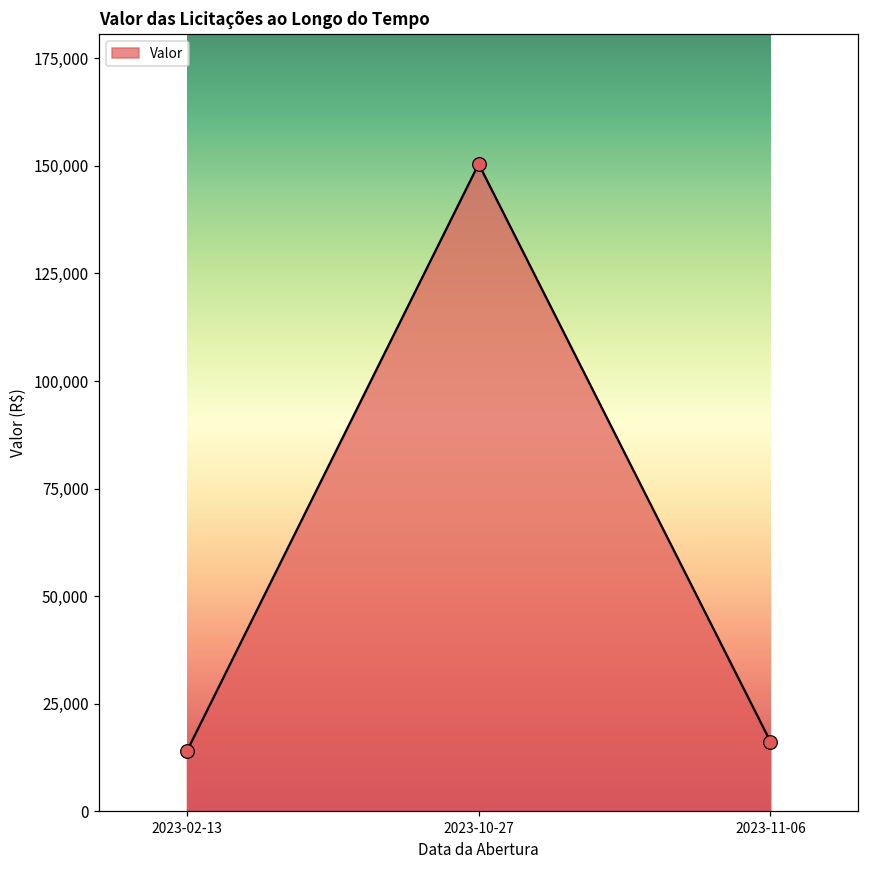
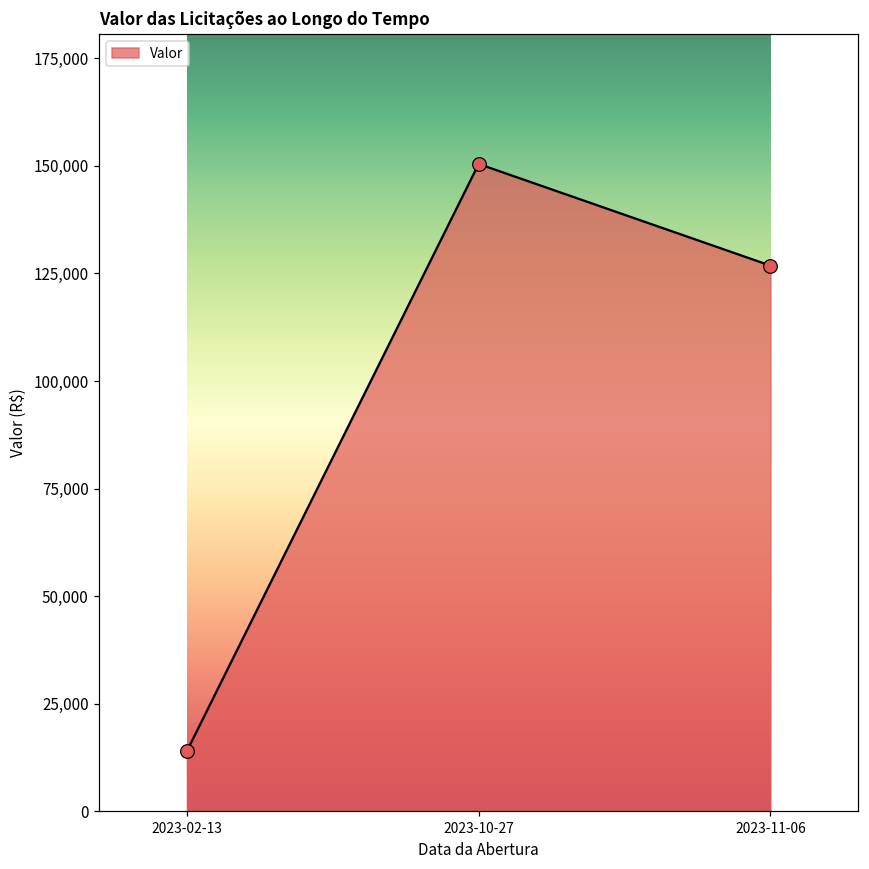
  {
    "2023-02-13": "14,000",
    "2023-10-27": "150,000",
-   "2023-11-06": "16,000"
+   "2023-11-06": "127,000"
  }
